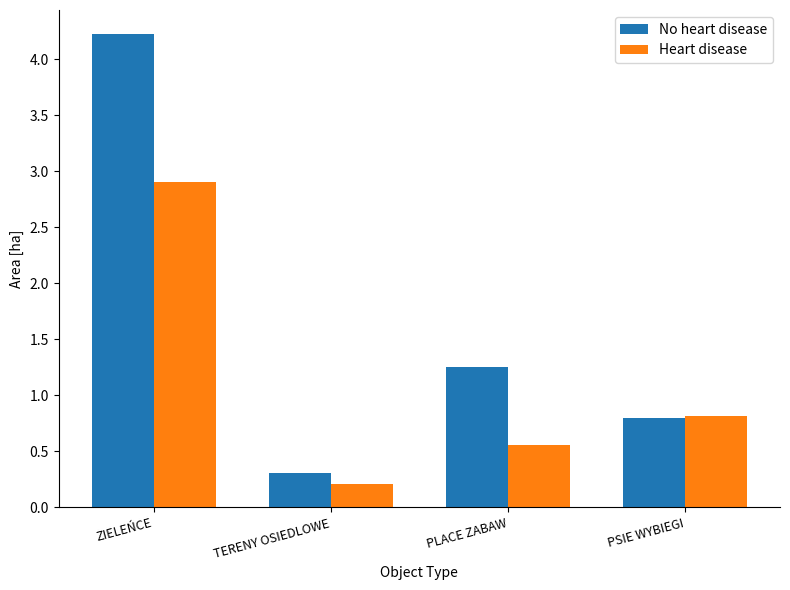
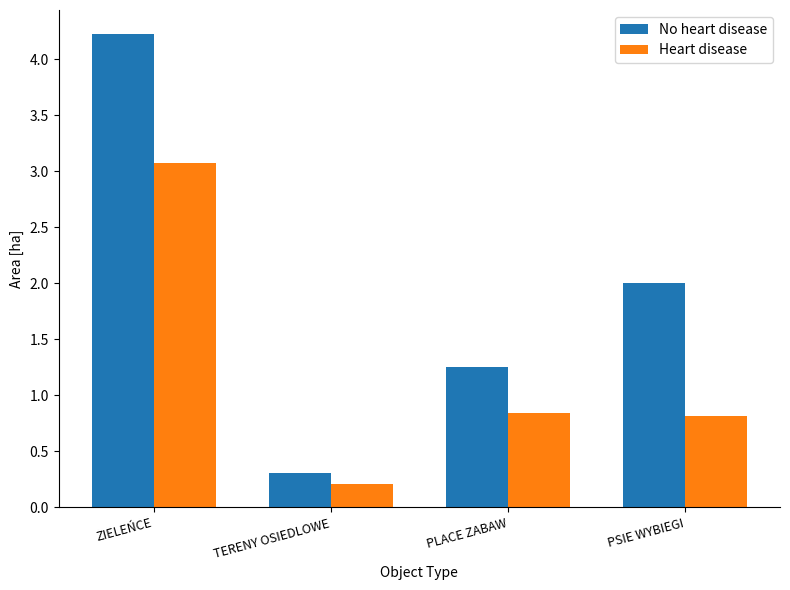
  {
    "No heart disease": {
      "ZIELEŃCE": 4.23,
      "TERENY OSIEDLOWE": 0.3,
      "PLACE ZABAW": 1.26,
-     "PSIE WYBIEGI": 0.8
+     "PSIE WYBIEGI": 2.0
    },
    "Heart disease": {
-     "ZIELEŃCE": 2.91,
+     "ZIELEŃCE": 3.08,
      "TERENY OSIEDLOWE": 0.21,
-     "PLACE ZABAW": 0.56,
+     "PLACE ZABAW": 0.84,
      "PSIE WYBIEGI": 0.82
    }
  }
